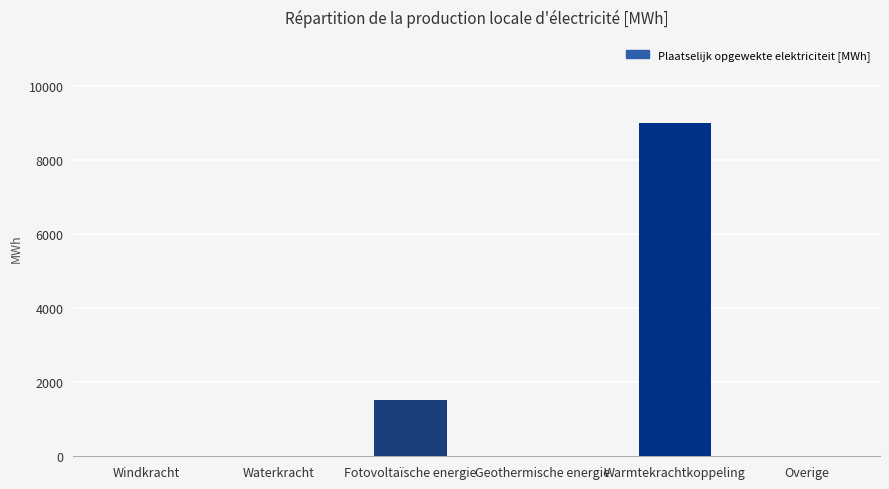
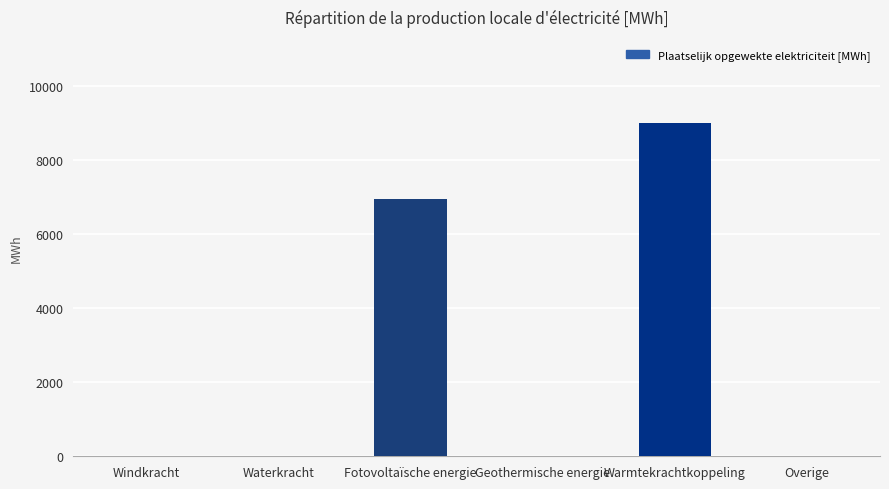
  {
    "Windkracht": 0,
    "Waterkracht": 0,
-   "Fotovoltaïsche energie": 1500,
+   "Fotovoltaïsche energie": 6900,
    "Geothermische energie": 0,
    "Warmtekrachtkoppeling": 9000,
    "Overige": 0
  }
